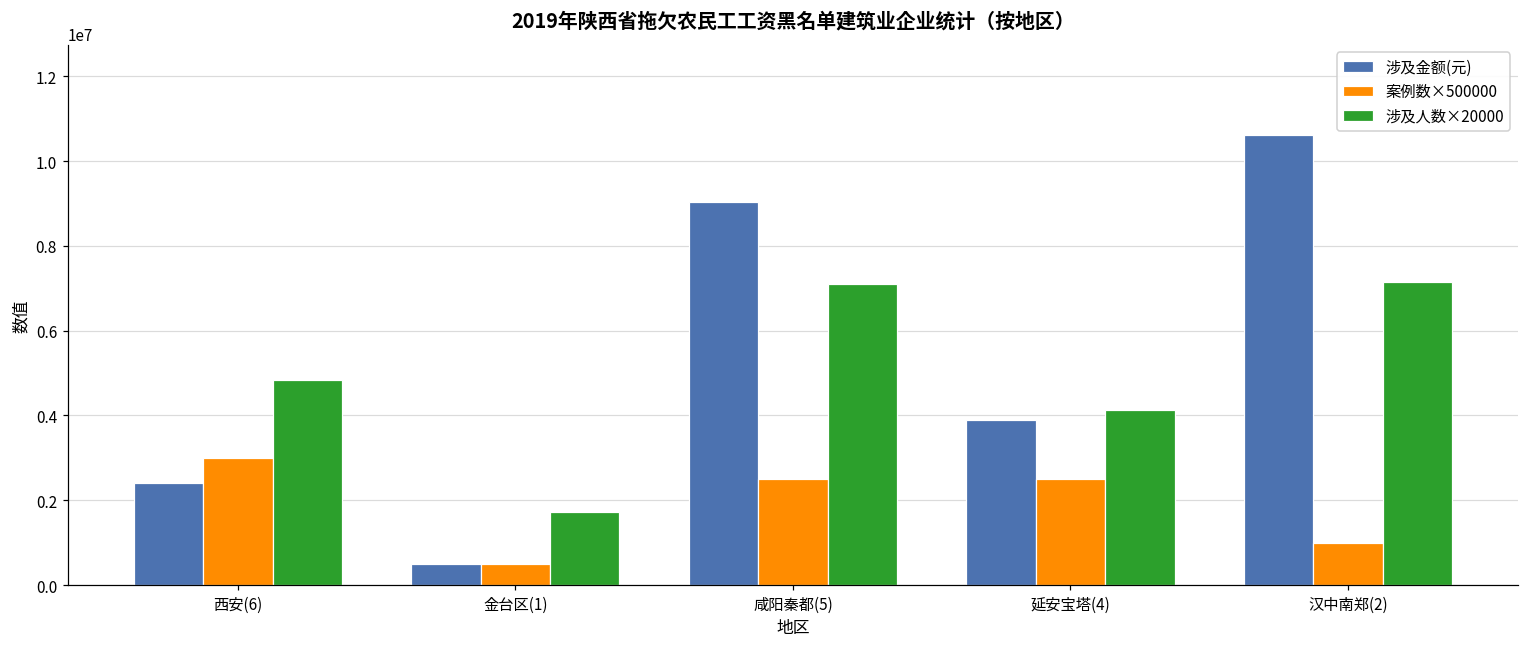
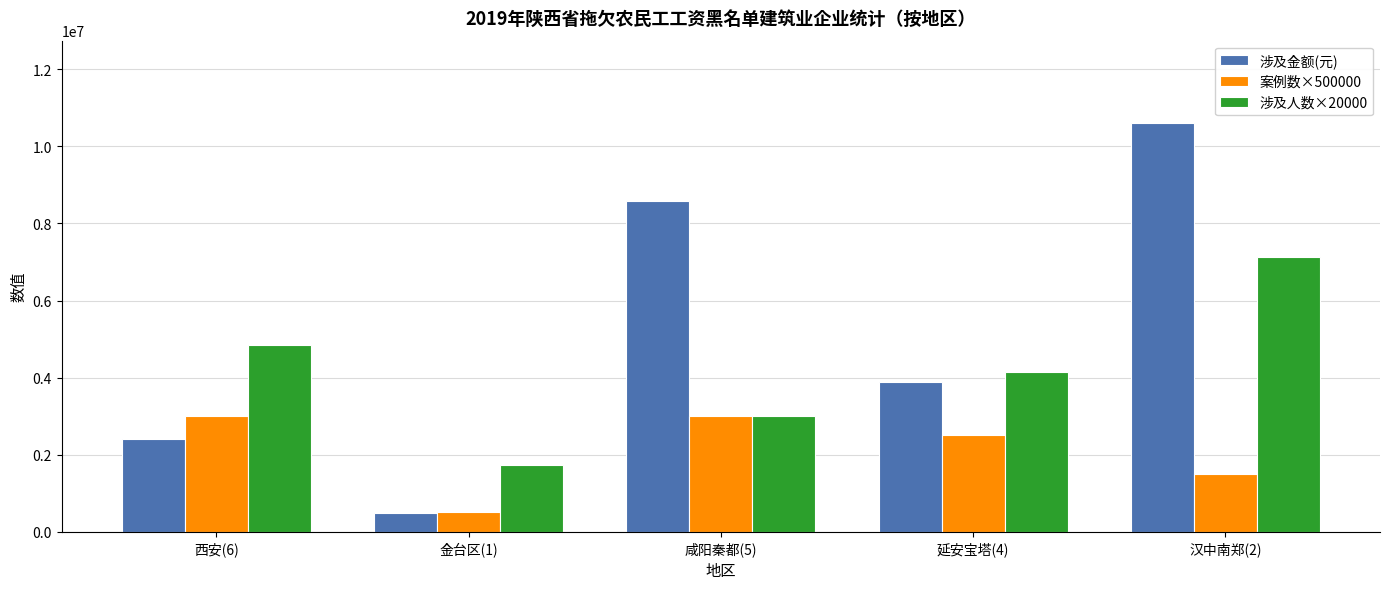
  {
    "涉及金额(元)": {
      "西安(6)": 2400000,
      "金台区(1)": 500000,
-     "咸阳秦都(5)": 9000000,
+     "咸阳秦都(5)": 8600000,
      "延安宝塔(4)": 3900000,
      "汉中南郑(2)": 10600000
    },
    "案例数×500000": {
      "西安(6)": 3000000,
      "金台区(1)": 500000,
-     "咸阳秦都(5)": 2500000,
+     "咸阳秦都(5)": 3000000,
      "延安宝塔(4)": 2500000,
-     "汉中南郑(2)": 1000000
+     "汉中南郑(2)": 1500000
    },
    "涉及人数×20000": {
      "西安(6)": 4800000,
      "金台区(1)": 1700000,
-     "咸阳秦都(5)": 7100000,
+     "咸阳秦都(5)": 3000000,
      "延安宝塔(4)": 4100000,
      "汉中南郑(2)": 7100000
    }
  }
